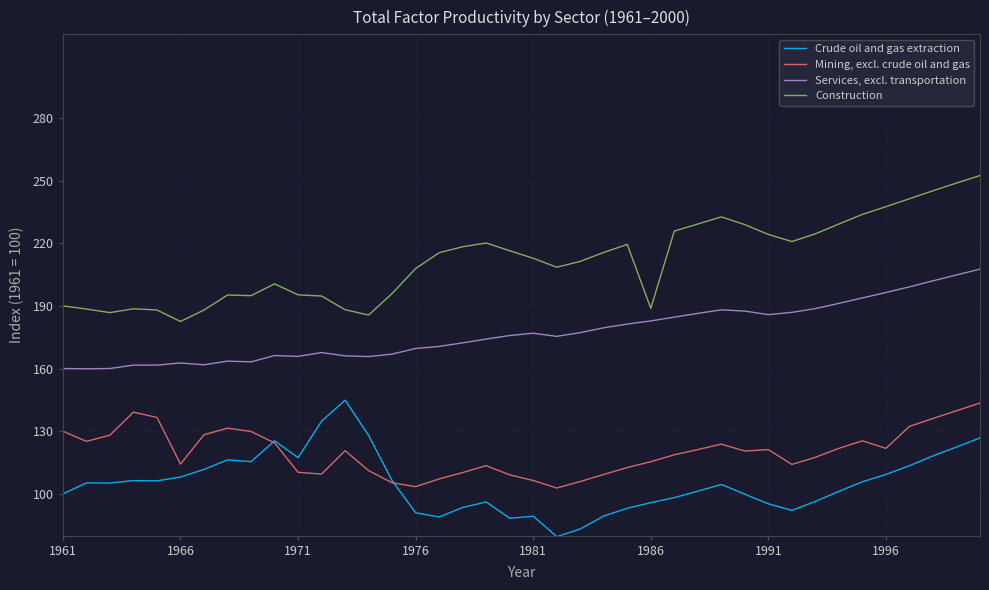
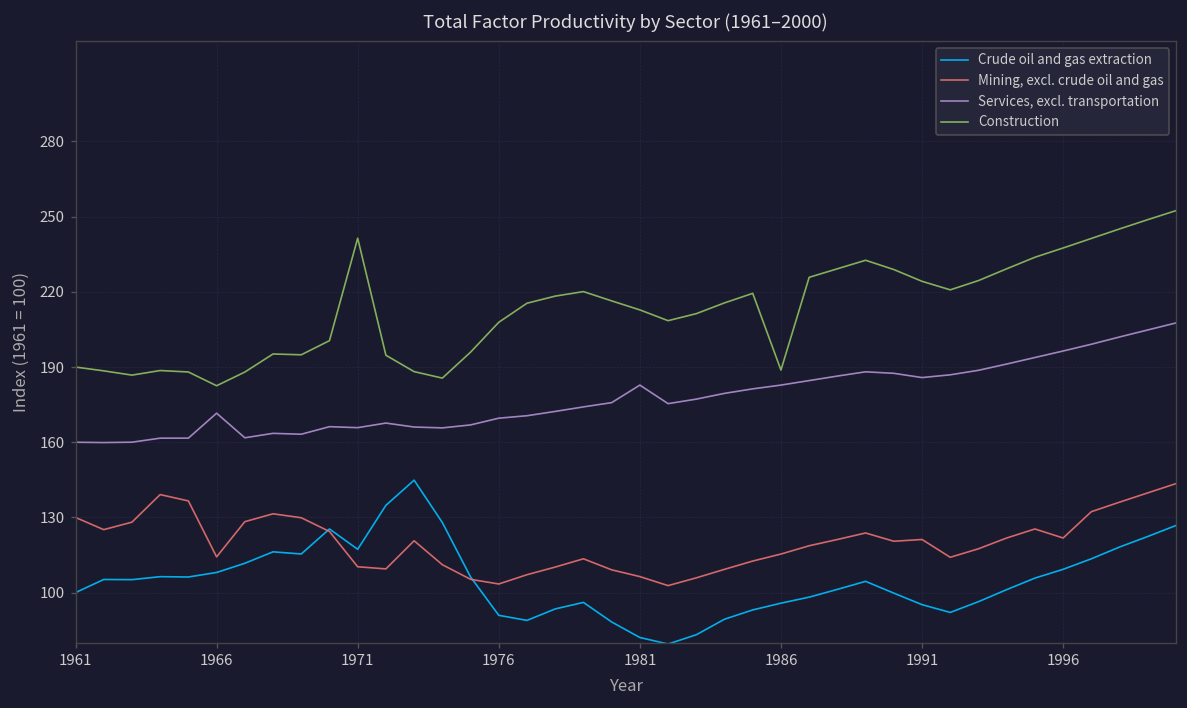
  {
    "Crude oil and gas extraction": {
      "1961": 100,
      "1966": 108,
      "1971": 117,
      "1976": 91,
-     "1981": 89,
+     "1981": 82,
      "1986": 96,
      "1991": 95,
      "1996": 109
    },
    "Mining, excl. crude oil and gas": {
      "1961": 130,
      "1966": 114,
      "1971": 110,
      "1976": 103,
      "1981": 106,
      "1986": 115,
      "1991": 121,
      "1996": 122
    },
    "Services, excl. transportation": {
      "1961": 160,
-     "1966": 163,
+     "1966": 172,
      "1971": 166,
      "1976": 170,
-     "1981": 177,
+     "1981": 183,
      "1986": 183,
      "1991": 186,
      "1996": 196
    },
    "Construction": {
      "1961": 190,
      "1966": 183,
-     "1971": 195,
+     "1971": 241,
      "1976": 208,
      "1981": 213,
      "1986": 189,
      "1991": 224,
      "1996": 238
    }
  }
